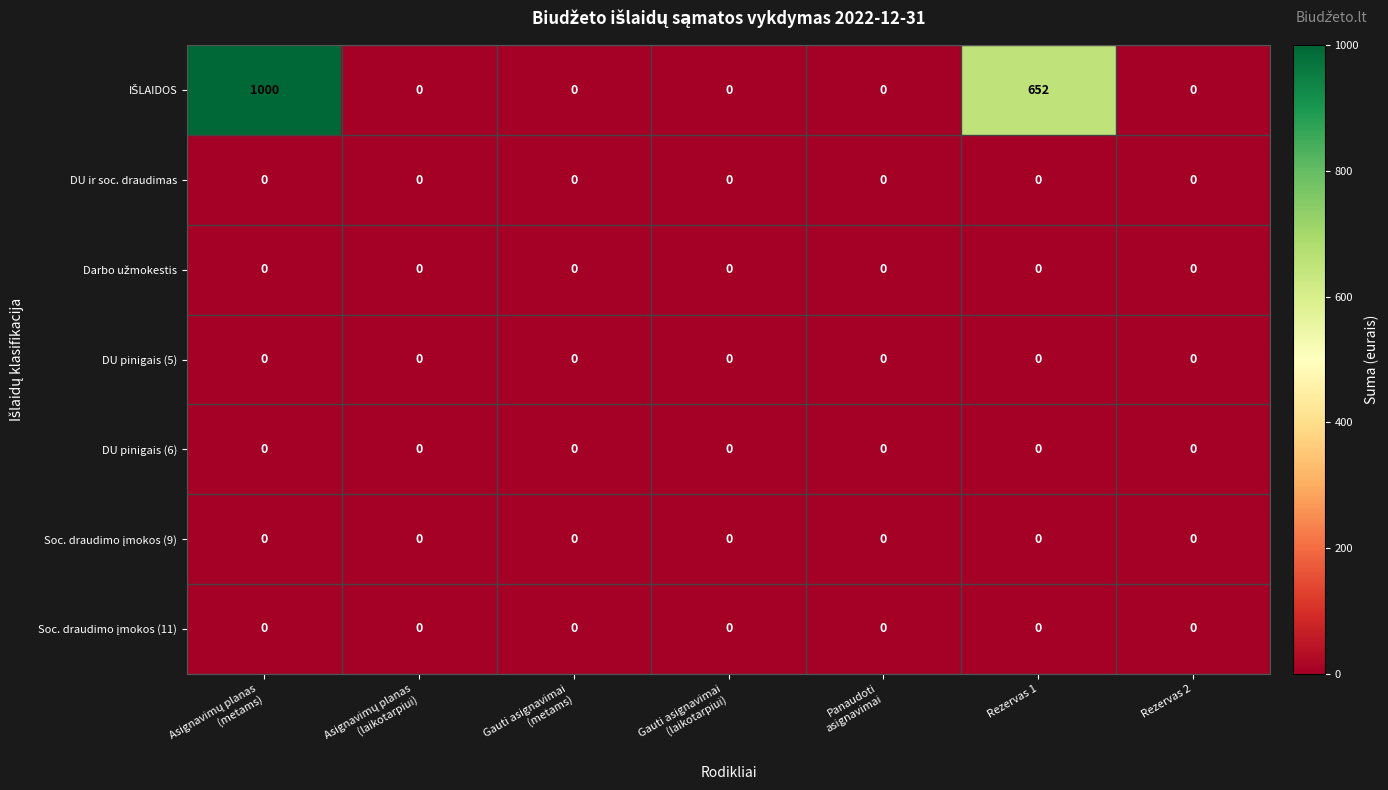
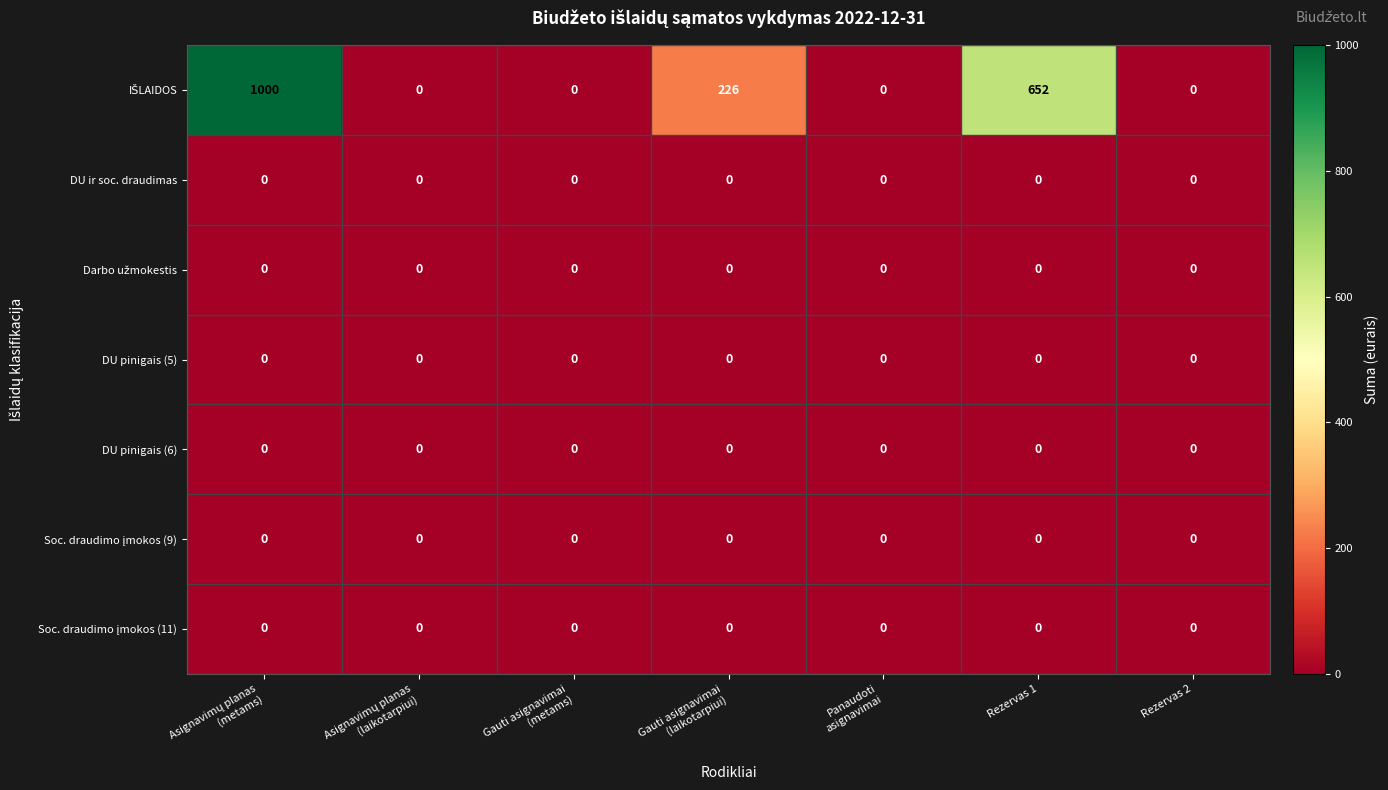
  {
    "IŠLAIDOS": {
      "Asignavimų planas (metams)": 1000,
      "Asignavimų planas (laikotarpiui)": 0,
      "Gauti asignavimai (metams)": 0,
-     "Gauti asignavimai (laikotarpiui)": 0,
+     "Gauti asignavimai (laikotarpiui)": 226,
      "Panaudoti asignavimai": 0,
      "Rezervas 1": 652,
      "Rezervas 2": 0
    },
    "DU ir soc. draudimas": {
      "Asignavimų planas (metams)": 0,
      "Asignavimų planas (laikotarpiui)": 0,
      "Gauti asignavimai (metams)": 0,
      "Gauti asignavimai (laikotarpiui)": 0,
      "Panaudoti asignavimai": 0,
      "Rezervas 1": 0,
      "Rezervas 2": 0
    },
    "Darbo užmokestis": {
      "Asignavimų planas (metams)": 0,
      "Asignavimų planas (laikotarpiui)": 0,
      "Gauti asignavimai (metams)": 0,
      "Gauti asignavimai (laikotarpiui)": 0,
      "Panaudoti asignavimai": 0,
      "Rezervas 1": 0,
      "Rezervas 2": 0
    },
    "DU pinigais (5)": {
      "Asignavimų planas (metams)": 0,
      "Asignavimų planas (laikotarpiui)": 0,
      "Gauti asignavimai (metams)": 0,
      "Gauti asignavimai (laikotarpiui)": 0,
      "Panaudoti asignavimai": 0,
      "Rezervas 1": 0,
      "Rezervas 2": 0
    },
    "DU pinigais (6)": {
      "Asignavimų planas (metams)": 0,
      "Asignavimų planas (laikotarpiui)": 0,
      "Gauti asignavimai (metams)": 0,
      "Gauti asignavimai (laikotarpiui)": 0,
      "Panaudoti asignavimai": 0,
      "Rezervas 1": 0,
      "Rezervas 2": 0
    },
    "Soc. draudimo įmokos (9)": {
      "Asignavimų planas (metams)": 0,
      "Asignavimų planas (laikotarpiui)": 0,
      "Gauti asignavimai (metams)": 0,
      "Gauti asignavimai (laikotarpiui)": 0,
      "Panaudoti asignavimai": 0,
      "Rezervas 1": 0,
      "Rezervas 2": 0
    },
    "Soc. draudimo įmokos (11)": {
      "Asignavimų planas (metams)": 0,
      "Asignavimų planas (laikotarpiui)": 0,
      "Gauti asignavimai (metams)": 0,
      "Gauti asignavimai (laikotarpiui)": 0,
      "Panaudoti asignavimai": 0,
      "Rezervas 1": 0,
      "Rezervas 2": 0
    }
  }
